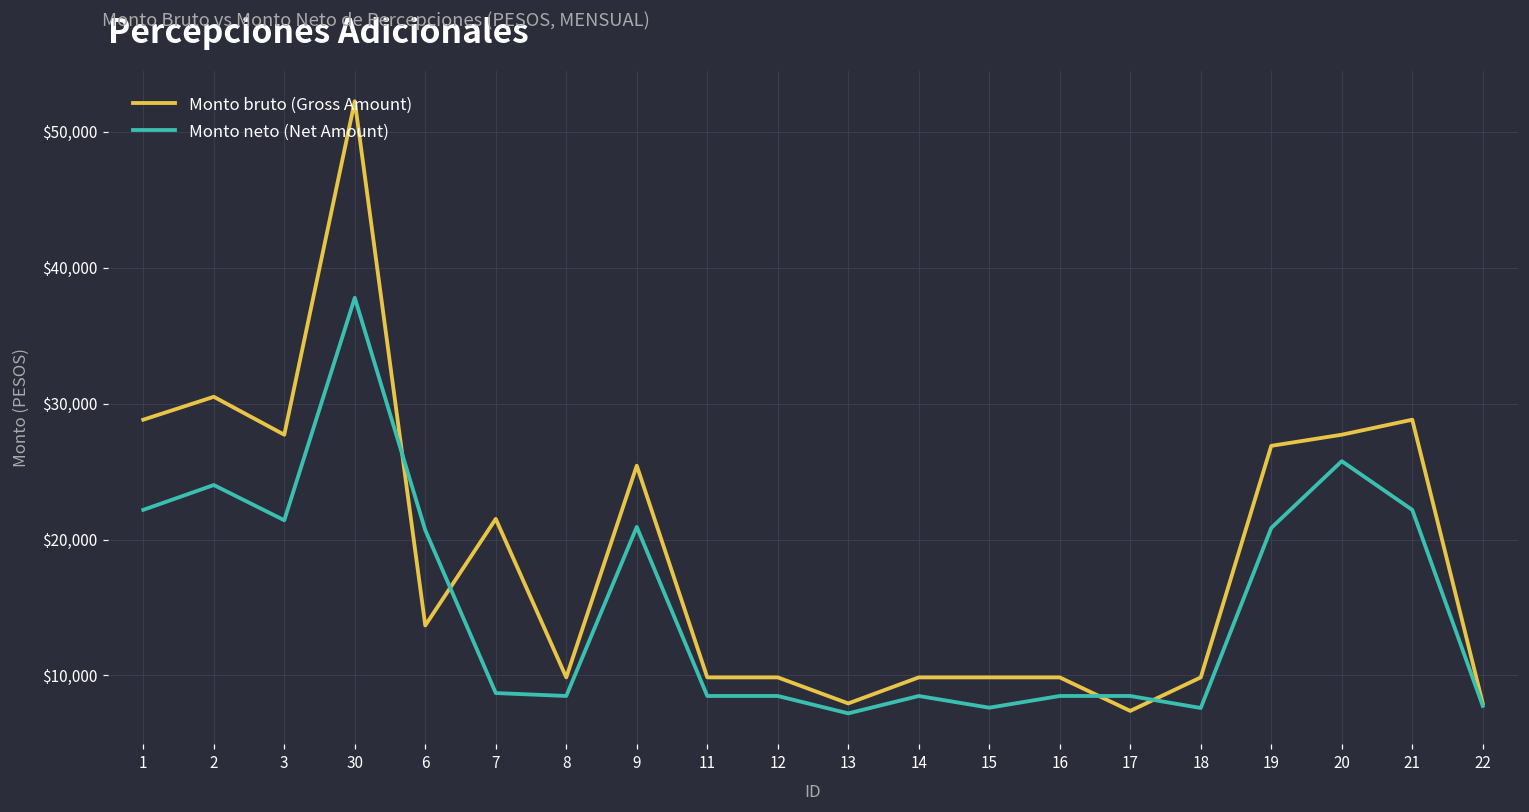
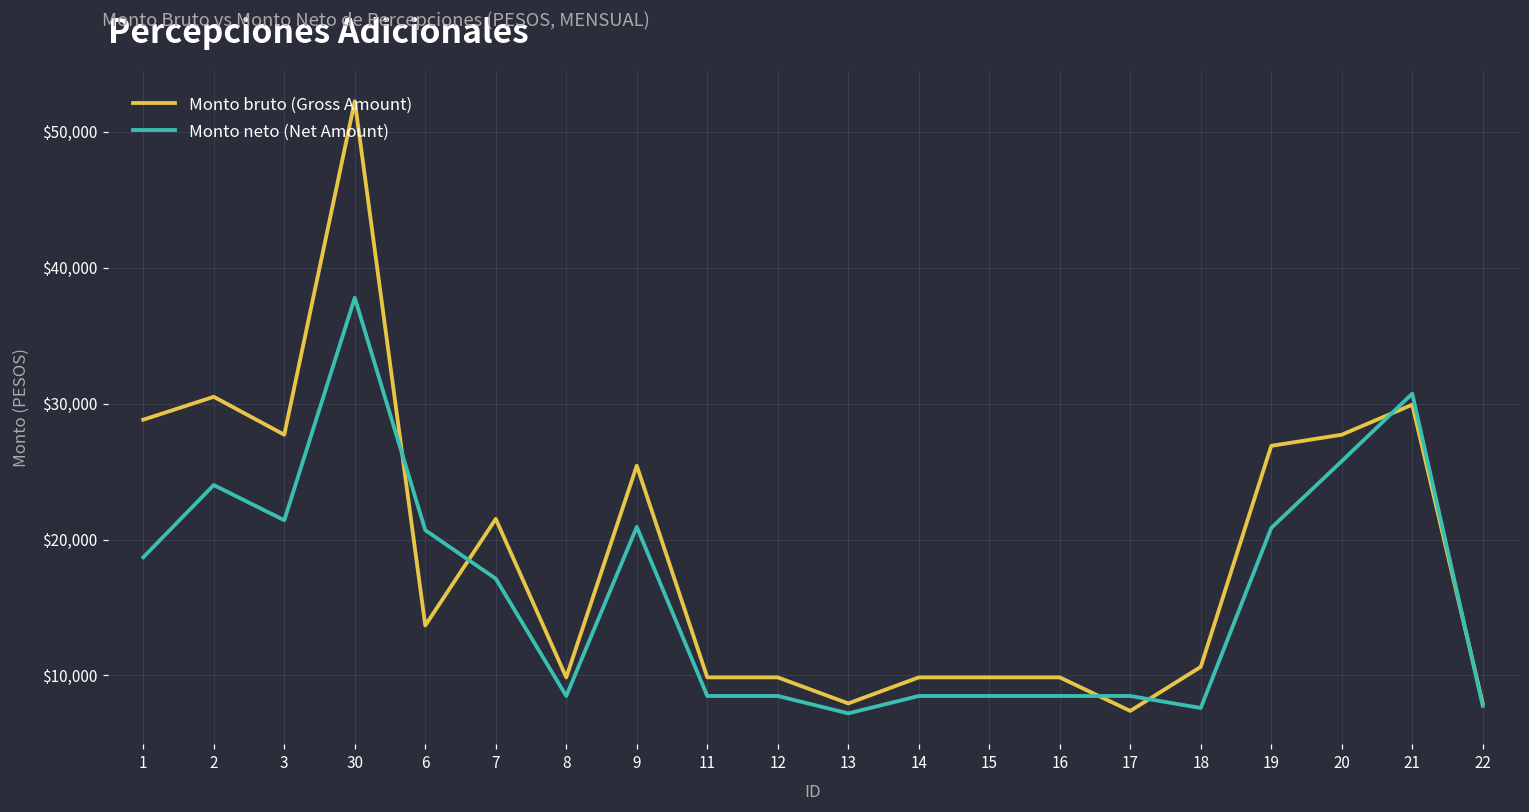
  {
    "Monto bruto (Gross Amount)": {
      "1": "$28,800",
      "2": "$30,500",
      "3": "$27,700",
      "30": "$52,300",
      "6": "$13,700",
      "7": "$21,500",
      "8": "$9,900",
      "9": "$25,400",
      "11": "$9,900",
      "12": "$9,900",
      "13": "$7,900",
      "14": "$9,900",
      "15": "$9,900",
      "16": "$9,900",
      "17": "$7,400",
-     "18": "$9,900",
+     "18": "$10,600",
      "19": "$26,900",
      "20": "$27,700",
-     "21": "$28,800"
+     "21": "$29,900"
    },
    "Monto neto (Net Amount)": {
-     "1": "$22,200",
+     "1": "$18,700",
      "2": "$24,000",
      "3": "$21,400",
      "30": "$37,800",
      "6": "$20,700",
-     "7": "$8,700",
+     "7": "$17,100",
      "8": "$8,500",
      "9": "$20,900",
      "11": "$8,500",
      "12": "$8,500",
      "13": "$7,200",
      "14": "$8,500",
-     "15": "$7,600",
+     "15": "$8,500",
      "16": "$8,500",
      "17": "$8,500",
      "18": "$7,600",
      "19": "$20,900",
      "20": "$25,800",
-     "21": "$22,200"
+     "21": "$30,700"
    }
  }
